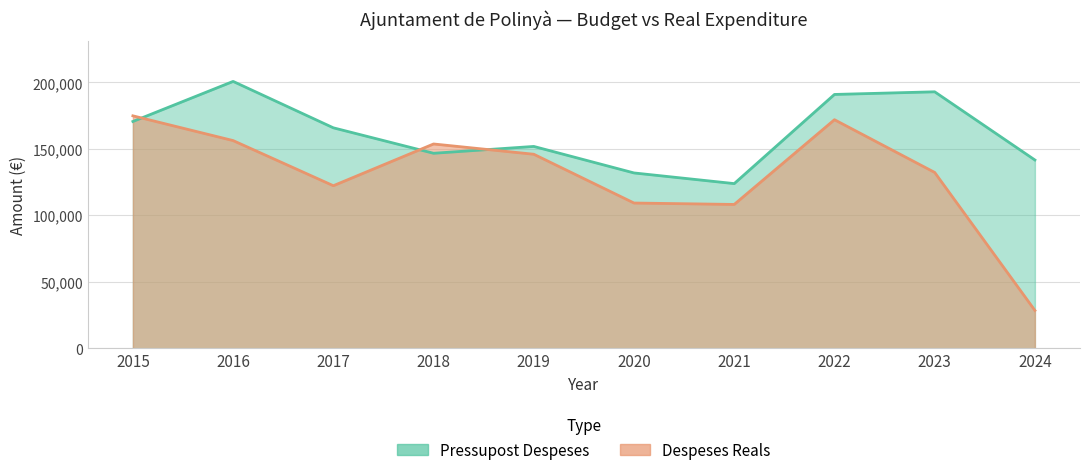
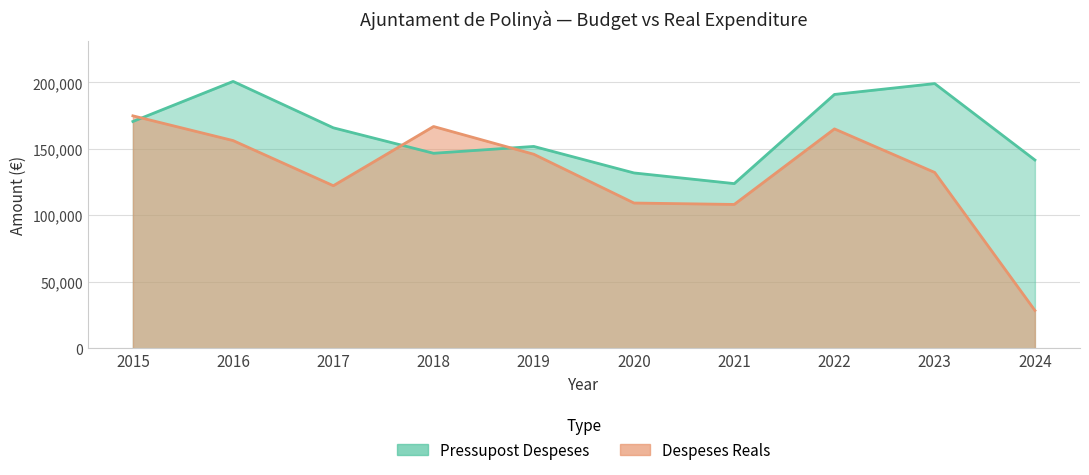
  {
    "Pressupost Despeses": {
      "2015": "171,000",
      "2016": "201,000",
      "2017": "166,000",
      "2018": "147,000",
      "2019": "152,000",
      "2020": "132,000",
      "2021": "124,000",
      "2022": "191,000",
-     "2023": "193,000",
+     "2023": "199,000",
      "2024": "142,000"
    },
    "Despeses Reals": {
      "2015": "175,000",
      "2016": "156,000",
      "2017": "122,000",
-     "2018": "154,000",
+     "2018": "167,000",
      "2019": "146,000",
      "2020": "109,000",
      "2021": "108,000",
-     "2022": "172,000",
+     "2022": "165,000",
      "2023": "132,000",
      "2024": "28,000"
    }
  }
